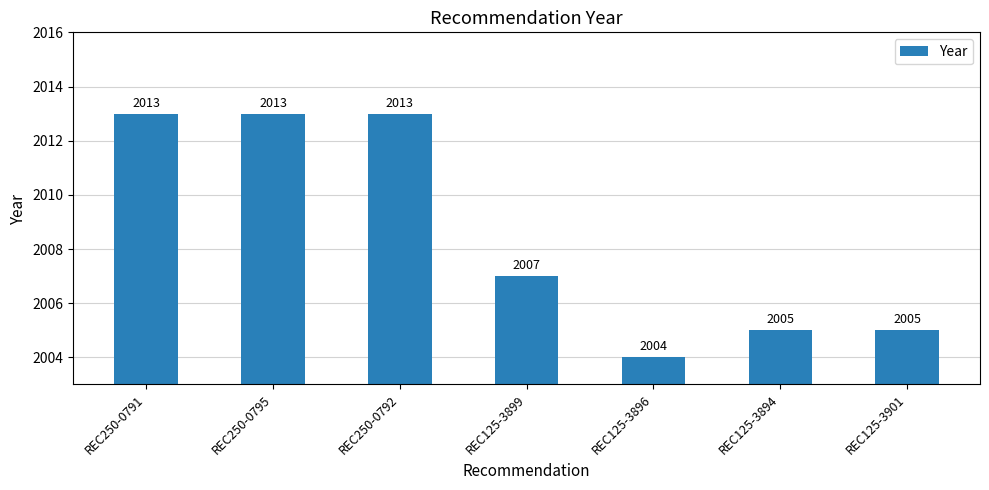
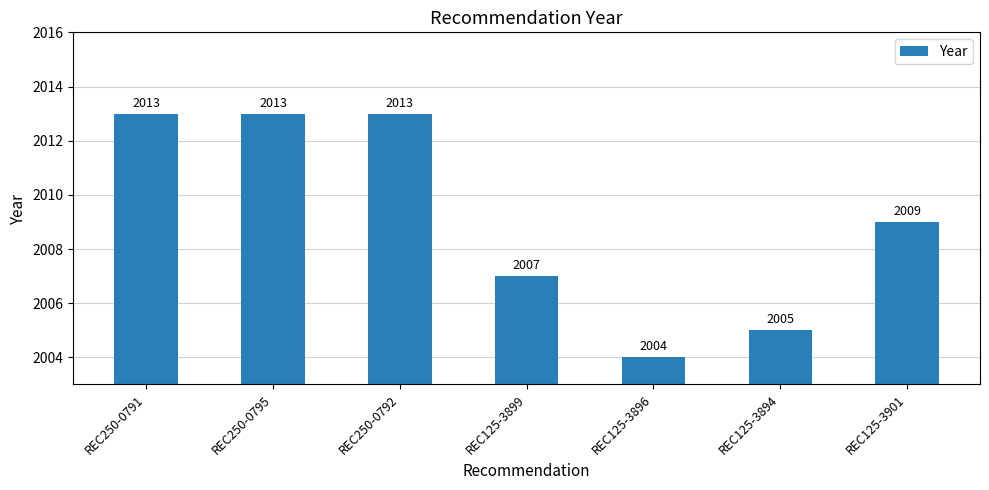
  {
    "REC250-0791": 2013,
    "REC250-0795": 2013,
    "REC250-0792": 2013,
    "REC125-3899": 2007,
    "REC125-3896": 2004,
    "REC125-3894": 2005,
-   "REC125-3901": 2005
+   "REC125-3901": 2009
  }
